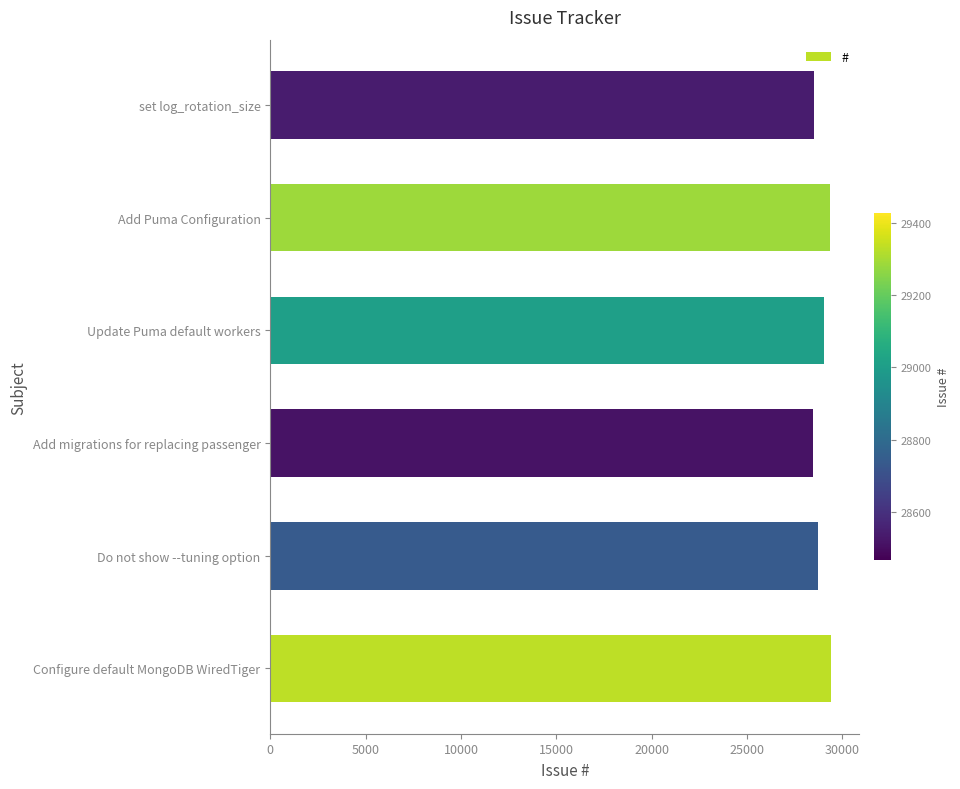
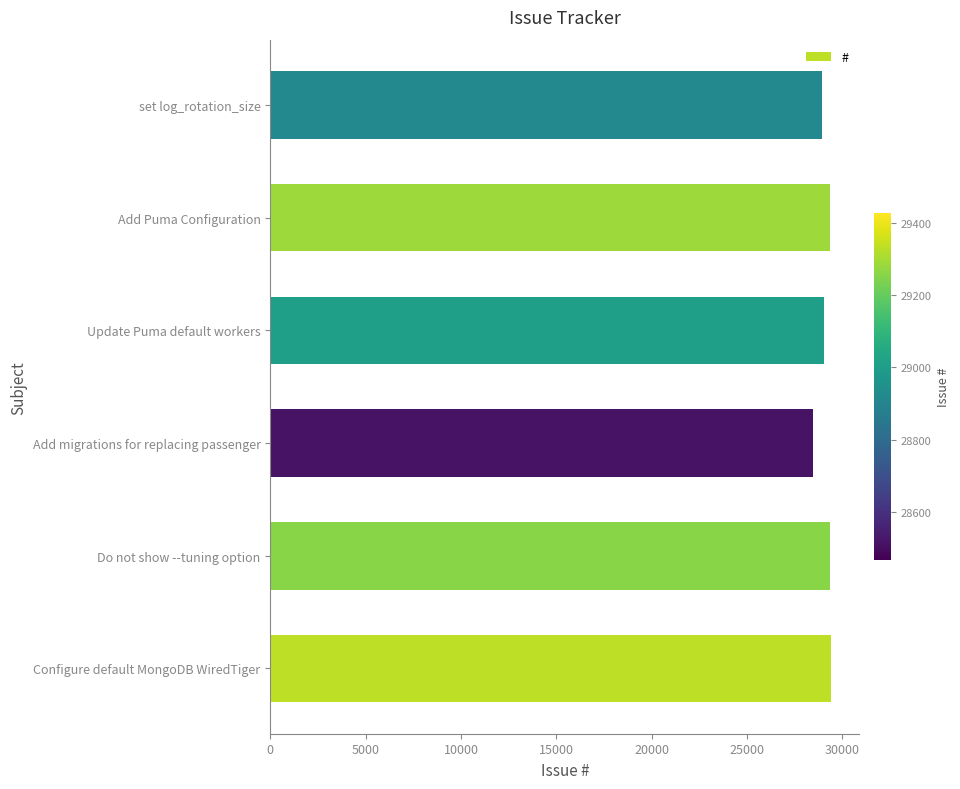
  {
-   "set log_rotation_size": 28500,
+   "set log_rotation_size": 28900,
    "Add Puma Configuration": 29400,
    "Update Puma default workers": 29000,
    "Add migrations for replacing passenger": 28500,
-   "Do not show --tuning option": 28700,
+   "Do not show --tuning option": 29300,
    "Configure default MongoDB WiredTiger": 29400
  }
